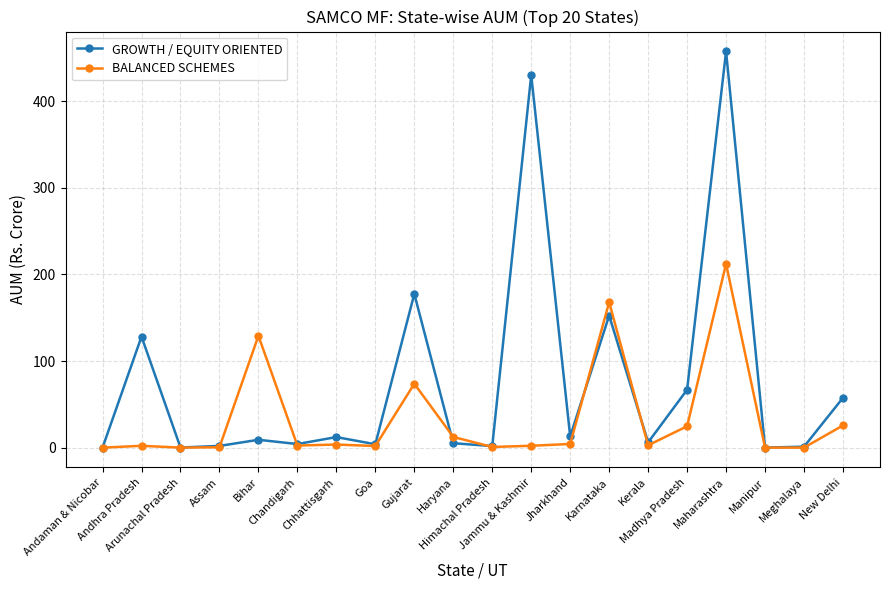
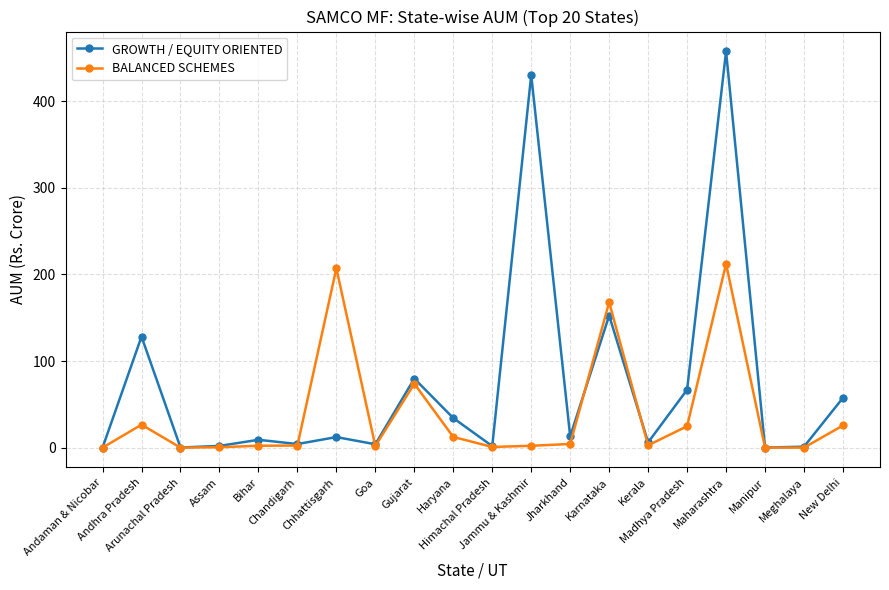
  {
    "GROWTH / EQUITY ORIENTED": {
      "Andhra Pradesh": 130,
      "Bihar": 10,
      "Chhattisgarh": 10,
-     "Gujarat": 180,
-     "Haryana": 10,
+     "Gujarat": 80,
+     "Haryana": 30,
      "Jammu & Kashmir": 430,
      "Jharkhand": 10,
      "Karnataka": 150,
      "Kerala": 10,
      "Madhya Pradesh": 70,
      "Maharashtra": 460,
      "New Delhi": 60
    },
    "BALANCED SCHEMES": {
-     "Andhra Pradesh": 0,
-     "Bihar": 130,
-     "Chhattisgarh": 0,
+     "Andhra Pradesh": 30,
+     "Bihar": 0,
+     "Chhattisgarh": 210,
      "Gujarat": 70,
      "Haryana": 10,
      "Jammu & Kashmir": 0,
      "Jharkhand": 0,
      "Karnataka": 170,
      "Kerala": 0,
      "Madhya Pradesh": 20,
      "Maharashtra": 210,
      "New Delhi": 30
    }
  }
